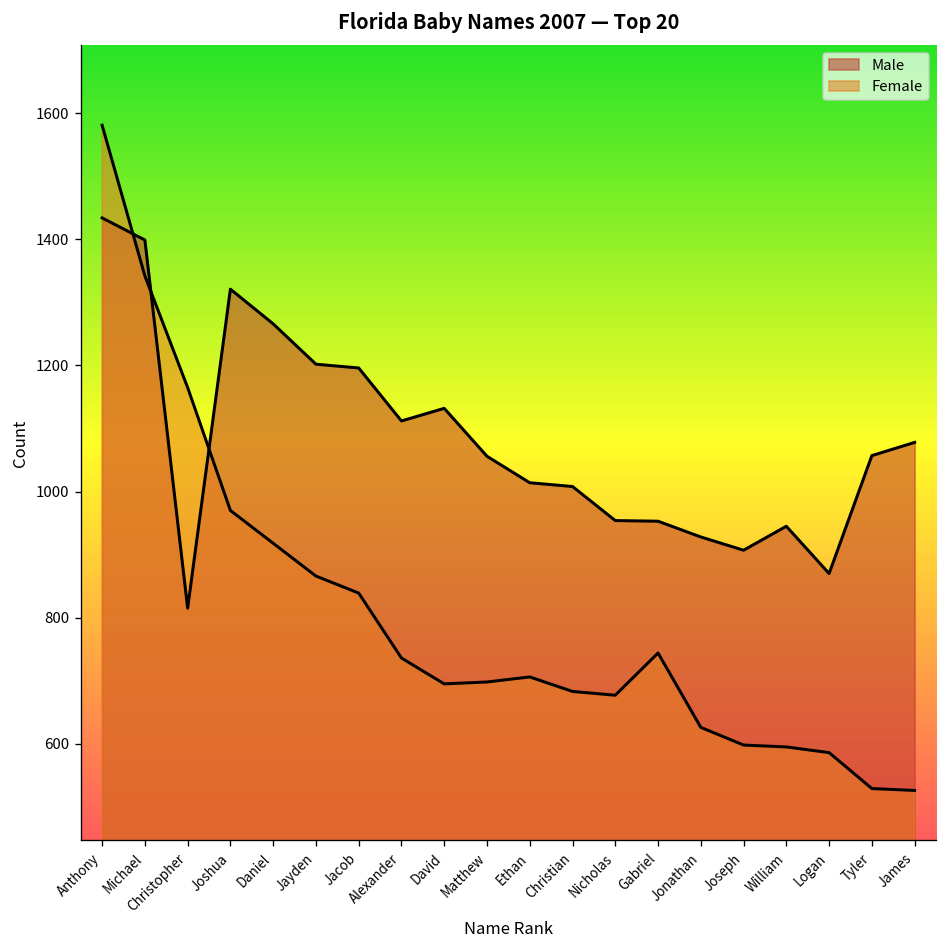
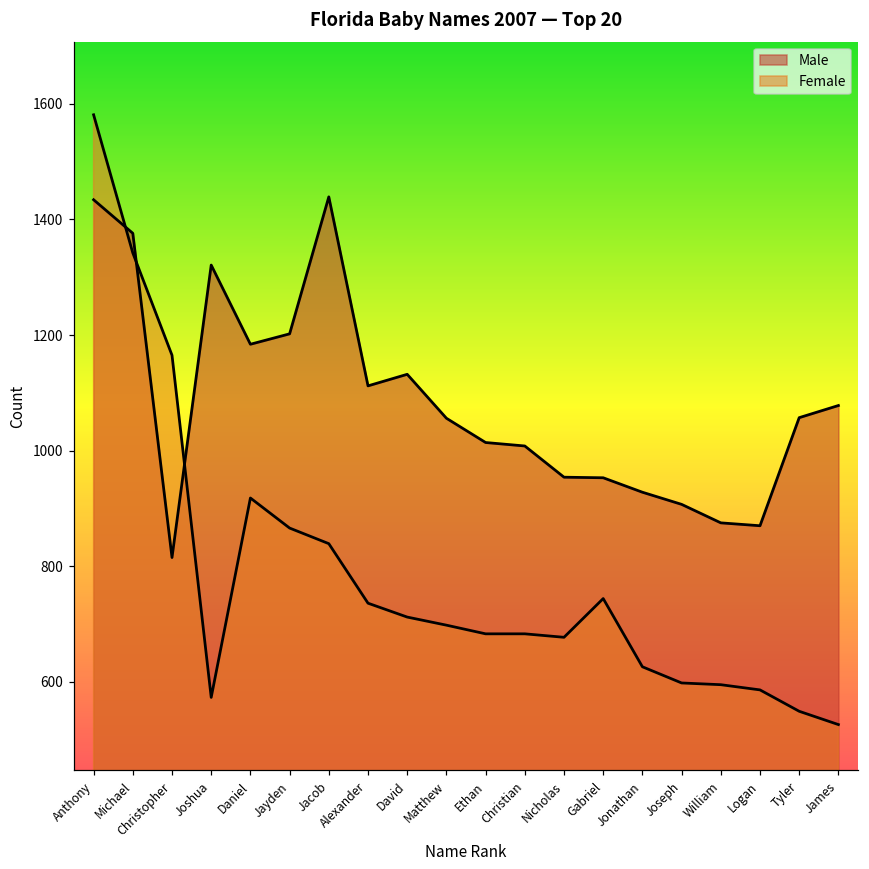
  {
    "Male": {
      "Anthony": 1430,
-     "Michael": 1400,
+     "Michael": 1380,
      "Christopher": 820,
      "Joshua": 1320,
-     "Daniel": 1270,
+     "Daniel": 1180,
      "Jayden": 1200,
-     "Jacob": 1200,
+     "Jacob": 1440,
      "Alexander": 1110,
      "David": 1130,
      "Matthew": 1060,
      "Ethan": 1010,
      "Christian": 1010,
      "Nicholas": 950,
      "Gabriel": 950,
      "Jonathan": 930,
      "Joseph": 910,
-     "William": 950,
+     "William": 880,
      "Logan": 870,
      "Tyler": 1060,
      "James": 1080
    },
    "Female": {
      "Anthony": 1580,
      "Michael": 1340,
      "Christopher": 1170,
-     "Joshua": 970,
+     "Joshua": 570,
      "Daniel": 920,
      "Jayden": 870,
      "Jacob": 840,
      "Alexander": 740,
-     "David": 700,
+     "David": 710,
      "Matthew": 700,
-     "Ethan": 710,
+     "Ethan": 680,
      "Christian": 680,
      "Nicholas": 680,
      "Gabriel": 740,
      "Jonathan": 630,
      "Joseph": 600,
      "William": 600,
      "Logan": 590,
-     "Tyler": 530,
+     "Tyler": 550,
      "James": 530
    }
  }
